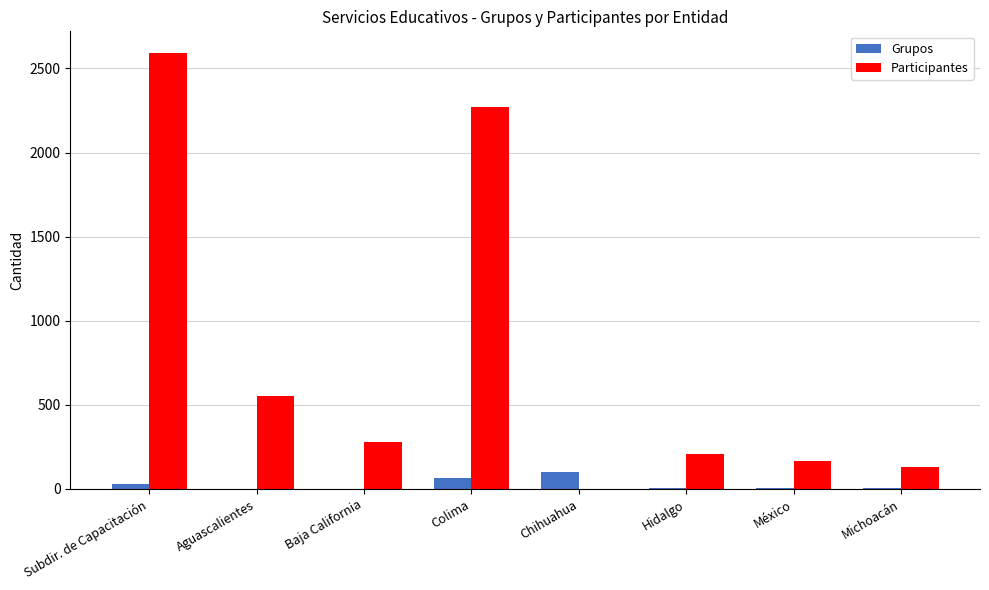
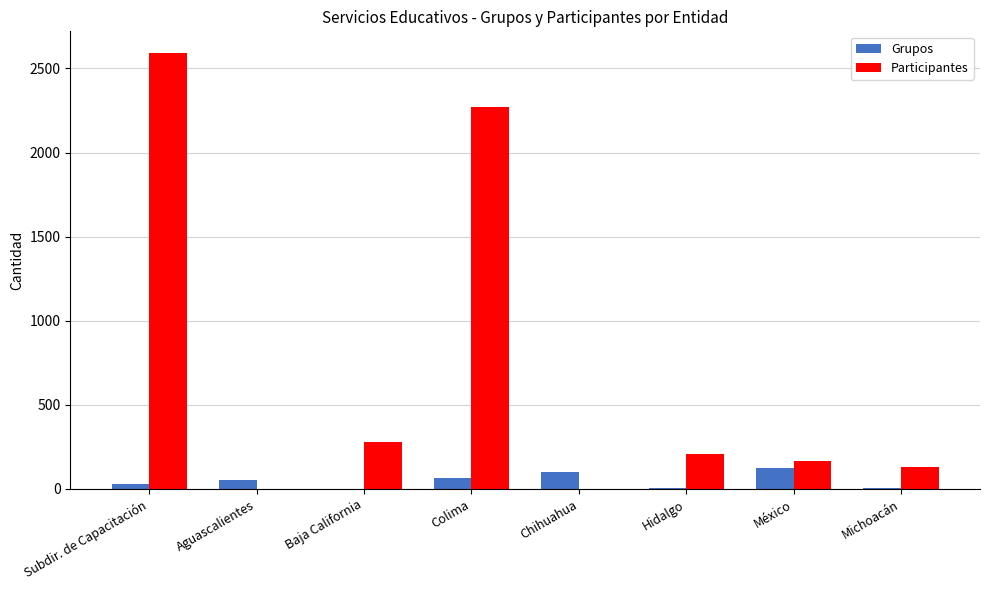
  {
    "Grupos": {
      "Subdir. de Capacitación": 30,
-     "Aguascalientes": 0,
+     "Aguascalientes": 60,
      "Baja California": 0,
      "Colima": 70,
      "Chihuahua": 100,
-     "México": 10
+     "México": 120
    },
    "Participantes": {
      "Subdir. de Capacitación": 2590,
-     "Aguascalientes": 550,
+     "Aguascalientes": 0,
      "Baja California": 280,
      "Colima": 2270,
      "Chihuahua": 0,
      "Hidalgo": 210,
      "México": 170,
      "Michoacán": 130
    }
  }
